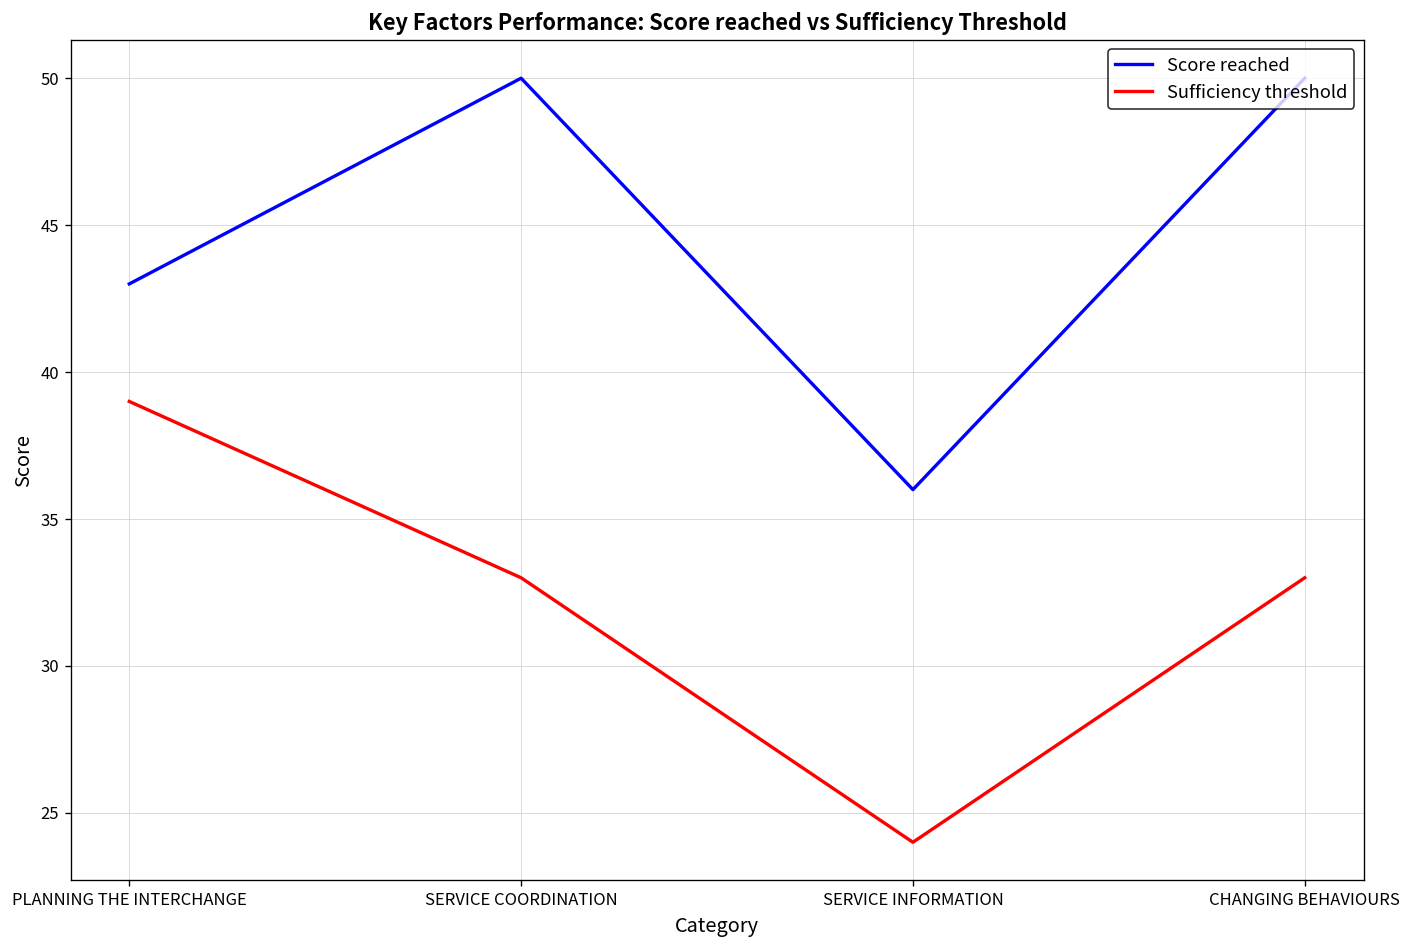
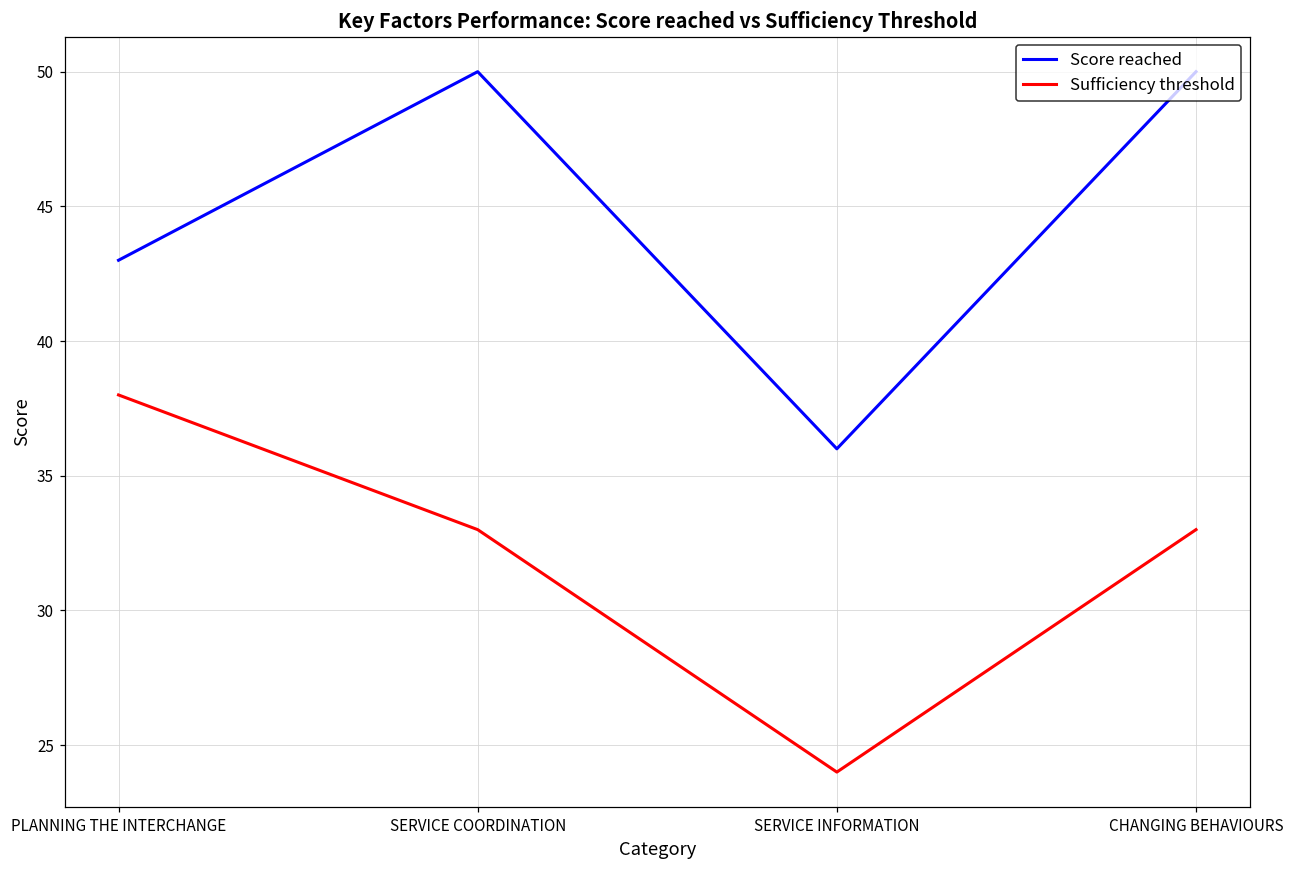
  {
    "Score reached": {
      "PLANNING THE INTERCHANGE": 43,
      "SERVICE COORDINATION": 50,
      "SERVICE INFORMATION": 36
    },
    "Sufficiency threshold": {
-     "PLANNING THE INTERCHANGE": 39,
+     "PLANNING THE INTERCHANGE": 38,
      "SERVICE COORDINATION": 33,
      "SERVICE INFORMATION": 24,
      "CHANGING BEHAVIOURS": 33
    }
  }
